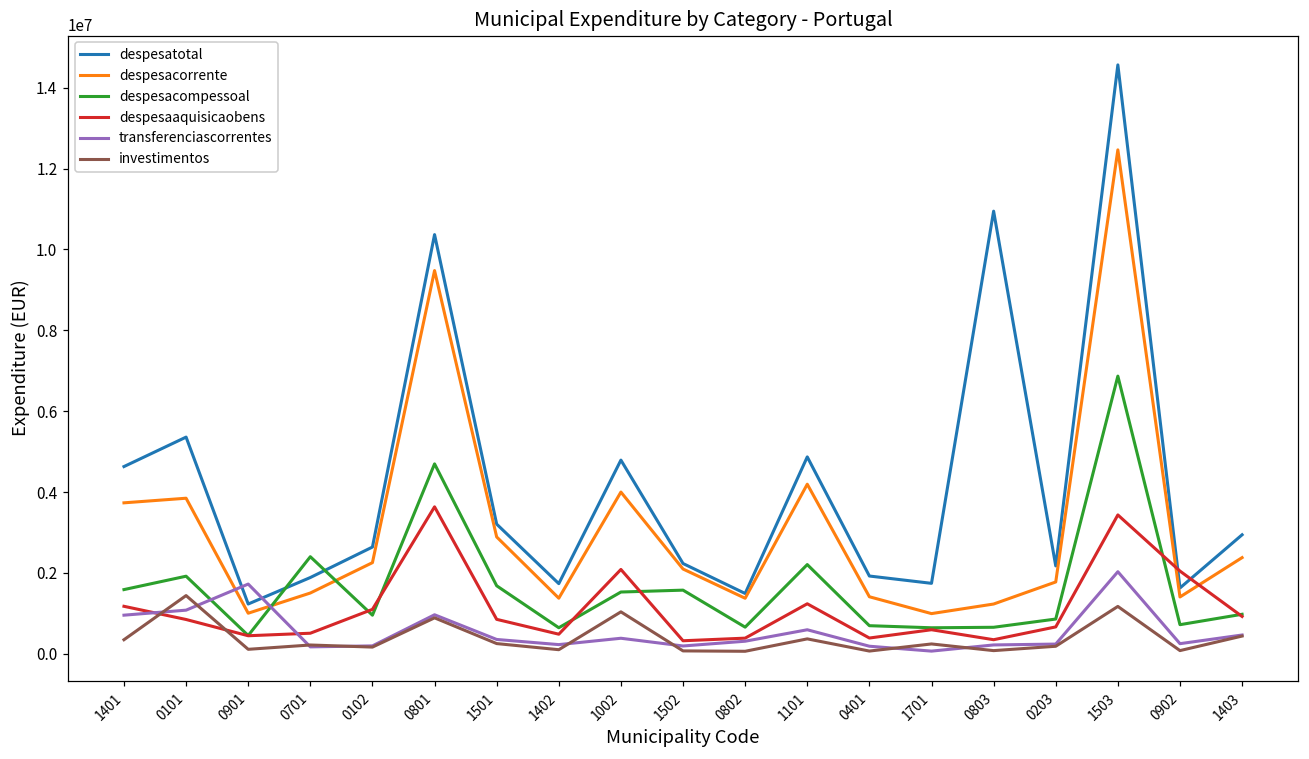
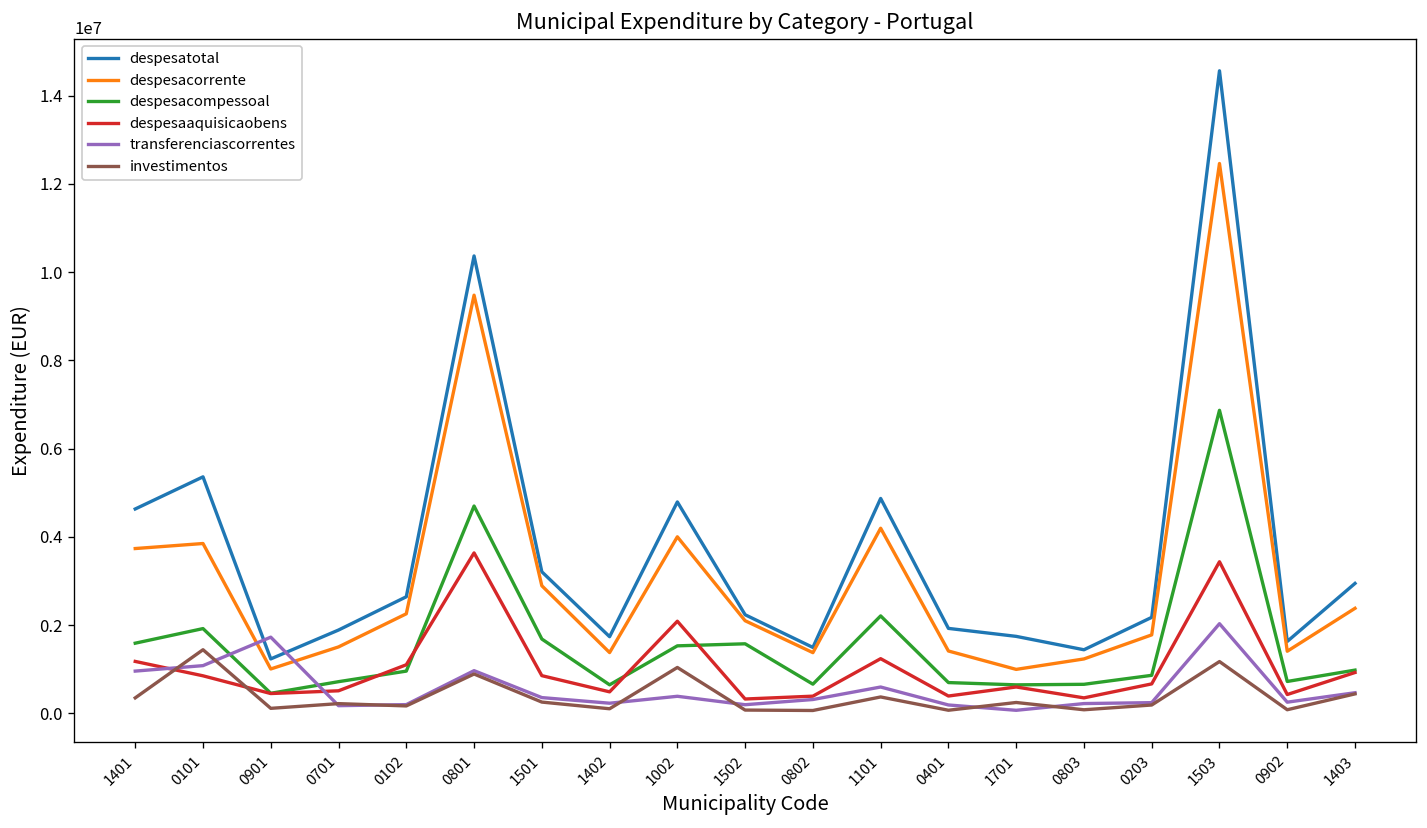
  {
    "despesatotal": {
      "1401": 4600000,
      "0101": 5400000,
      "0901": 1200000,
      "0701": 1900000,
      "0102": 2600000,
      "0801": 10400000,
      "1501": 3200000,
      "1402": 1700000,
      "1002": 4800000,
      "1502": 2200000,
      "0802": 1500000,
      "1101": 4900000,
      "0401": 1900000,
      "1701": 1700000,
-     "0803": 10900000,
+     "0803": 1400000,
      "0203": 2200000,
      "1503": 14600000,
      "0902": 1600000,
      "1403": 2900000
    },
    "despesacorrente": {
      "1401": 3700000,
      "0101": 3800000,
      "0901": 1000000,
      "0701": 1500000,
      "0102": 2300000,
      "0801": 9500000,
      "1501": 2900000,
      "1402": 1400000,
      "1002": 4000000,
      "1502": 2100000,
      "0802": 1400000,
      "1101": 4200000,
      "0401": 1400000,
      "1701": 1000000,
      "0803": 1200000,
      "0203": 1800000,
      "1503": 12500000,
      "0902": 1400000,
      "1403": 2400000
    },
    "despesacompessoal": {
      "1401": 1600000,
      "0101": 1900000,
-     "0701": 2400000,
+     "0701": 700000,
      "0102": 1000000,
      "0801": 4700000,
      "1501": 1700000,
      "1402": 600000,
      "1002": 1500000,
      "1502": 1600000,
      "0802": 700000,
      "1101": 2200000,
      "0401": 700000,
      "0803": 700000,
      "0203": 900000,
      "1503": 6900000,
      "0902": 700000
    },
    "despesaaquisicaobens": {
      "1401": 1200000,
      "0101": 800000,
      "0701": 500000,
      "0102": 1100000,
      "0801": 3600000,
      "1501": 900000,
      "1402": 500000,
      "1002": 2100000,
      "1502": 300000,
      "0802": 400000,
      "1101": 1200000,
      "0401": 400000,
      "0803": 300000,
      "0203": 700000,
      "1503": 3400000,
-     "0902": 2000000
+     "0902": 400000
    },
    "transferenciascorrentes": {
      "1401": 1000000,
      "0101": 1100000,
      "0901": 1700000,
      "0801": 1000000,
      "1501": 400000,
      "1402": 200000,
      "1002": 400000,
      "1502": 200000,
      "0802": 300000,
      "1101": 600000,
      "0401": 200000,
      "1701": 100000,
      "0803": 200000,
      "1503": 2000000,
      "0902": 300000
    },
    "investimentos": {
      "1401": 300000,
      "0101": 1400000,
      "0901": 100000,
      "0801": 900000,
      "1501": 300000,
      "1402": 100000,
      "1002": 1000000,
      "1502": 100000,
      "0802": 100000,
      "1101": 400000,
      "0401": 100000,
      "1701": 200000,
      "0803": 100000,
      "1503": 1200000,
      "0902": 100000
    }
  }
